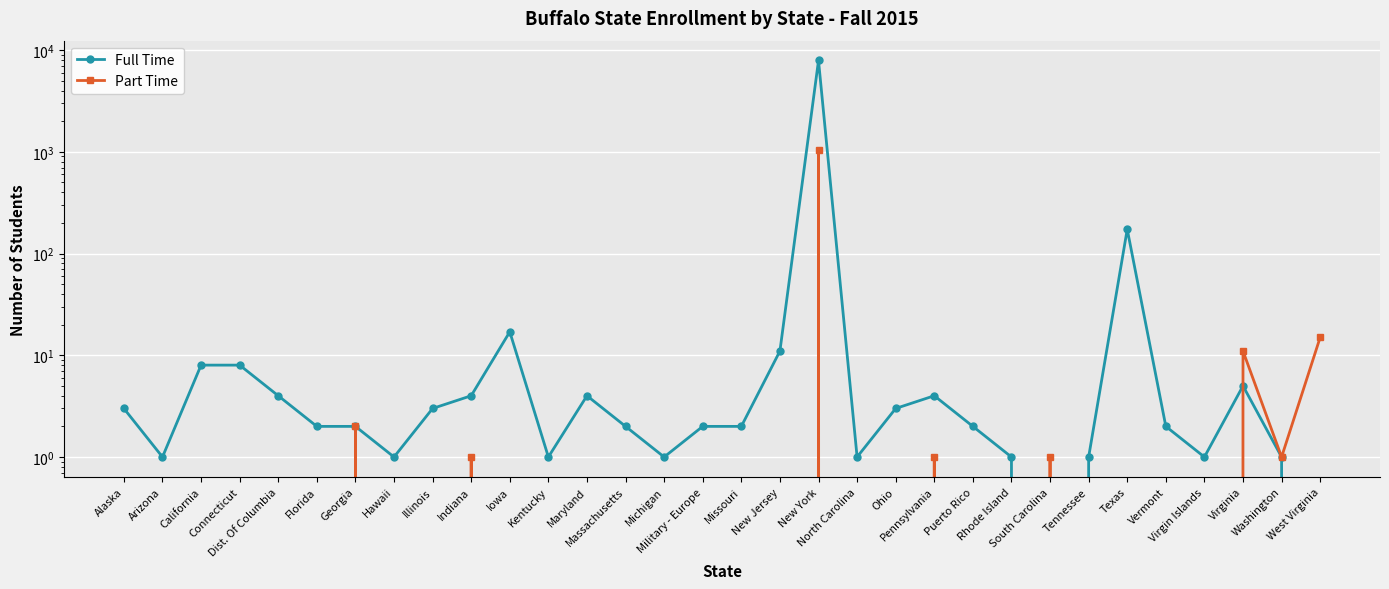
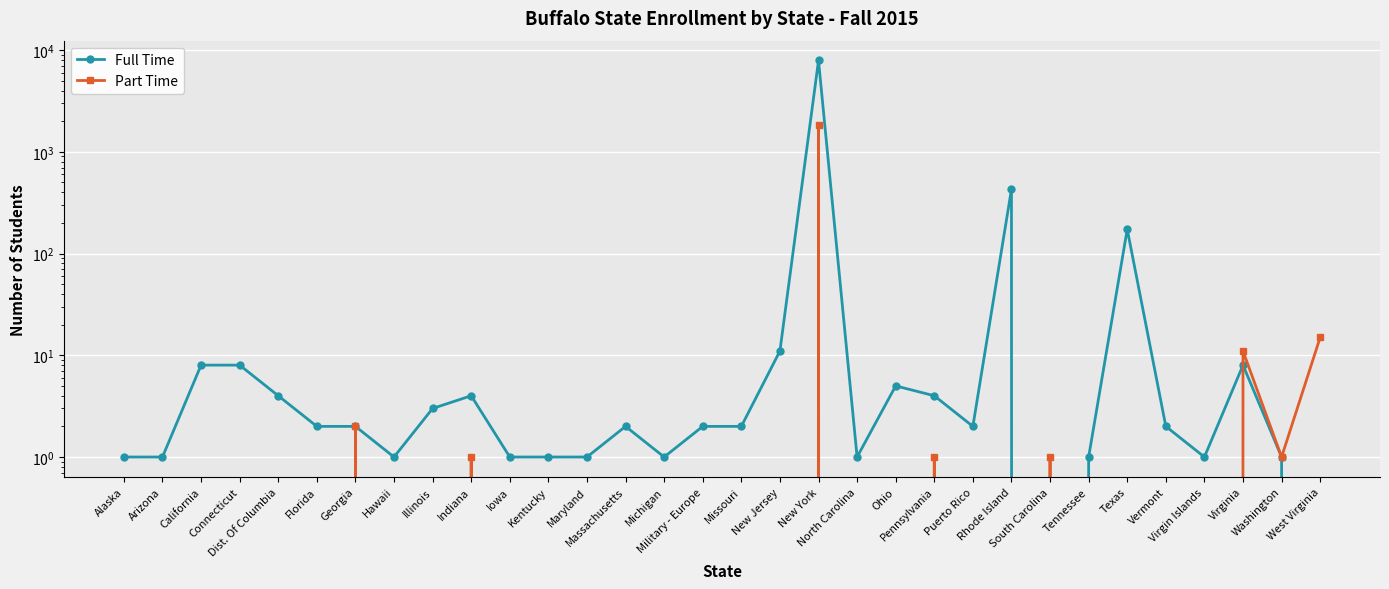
  {
    "Full Time": {
-     "Alaska": 3,
+     "Alaska": 1,
      "Arizona": 1,
      "California": 8,
      "Connecticut": 8,
      "Dist. Of Columbia": 4,
      "Florida": 2,
      "Hawaii": 1,
      "Illinois": 3,
      "Indiana": 4,
-     "Iowa": 17,
+     "Iowa": 1,
      "Kentucky": 1,
-     "Maryland": 4,
+     "Maryland": 1,
      "Massachusetts": 2,
      "Michigan": 1,
      "Military - Europe": 2,
      "Missouri": 2,
      "New Jersey": 11,
      "New York": 8000,
      "North Carolina": 1,
-     "Ohio": 3,
+     "Ohio": 5,
      "Pennsylvania": 4,
      "Puerto Rico": 2,
-     "Rhode Island": 1,
+     "Rhode Island": 430,
      "Tennessee": 1,
      "Texas": 170,
      "Vermont": 2,
      "Virgin Islands": 1,
-     "Virginia": 5
+     "Virginia": 8
    },
    "Part Time": {
      "Indiana": 1,
-     "New York": 1000,
+     "New York": 1800,
      "Pennsylvania": 1,
      "South Carolina": 1,
      "Virginia": 11,
      "West Virginia": 15
    }
  }
